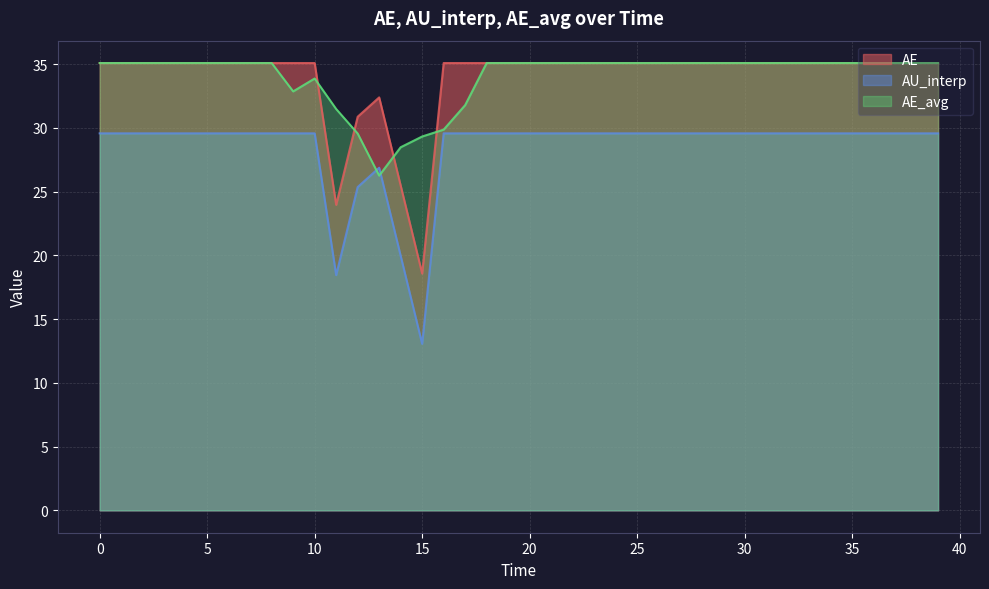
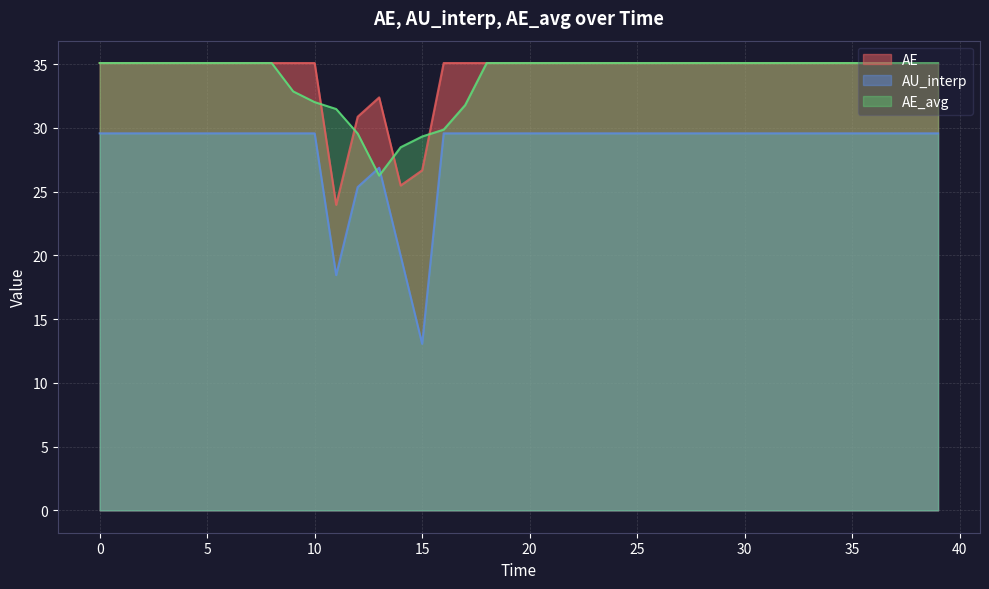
  {
    "AE": {
      "10": 35.1,
-     "15": 18.6
+     "15": 26.7
    },
    "AU_interp": {
      "0": 29.6,
      "5": 29.6,
      "10": 29.6,
      "15": 13.1,
      "20": 29.6,
      "25": 29.6,
      "30": 29.6,
      "35": 29.6
    },
    "AE_avg": {
-     "10": 33.9,
+     "10": 32.0,
      "15": 29.3
    }
  }
